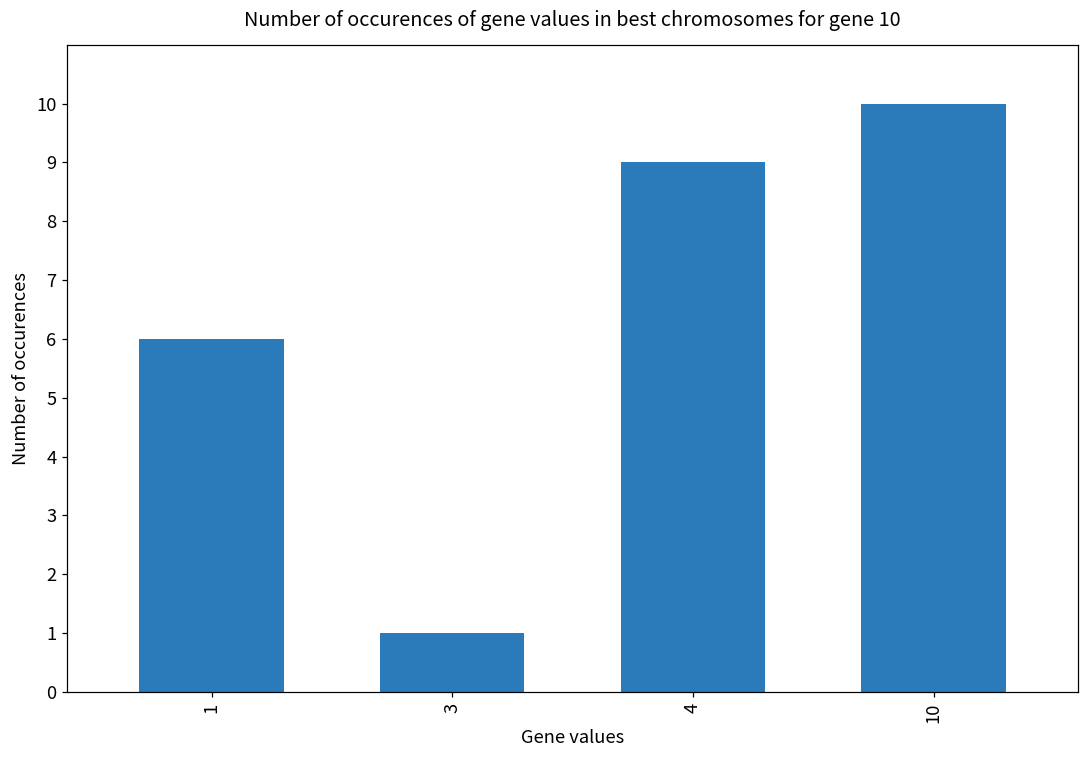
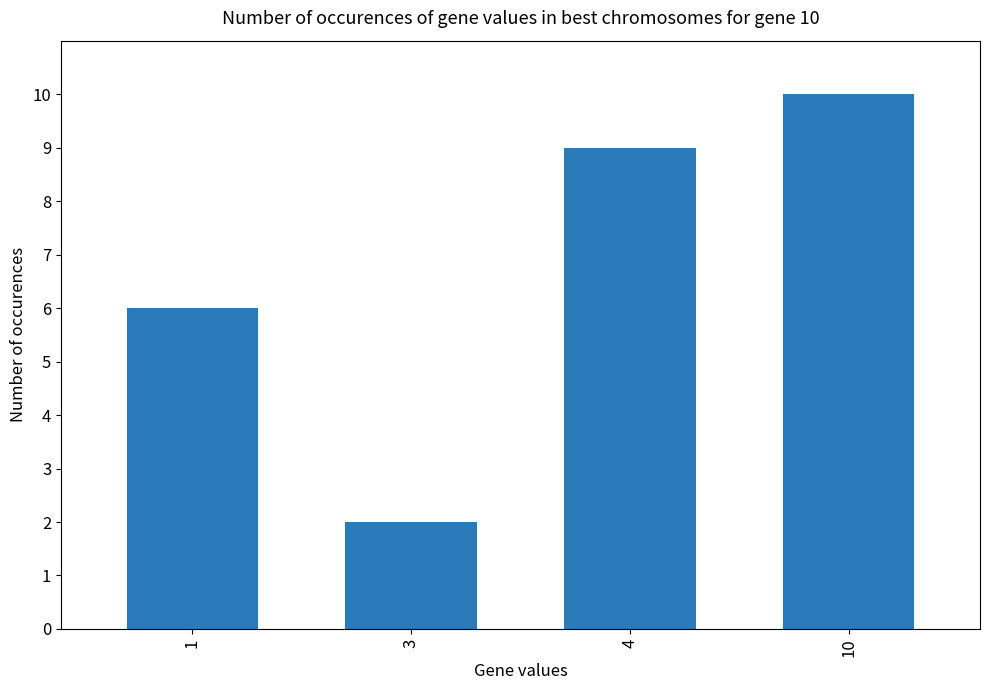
  {
    "1": 6,
-   "3": 1,
+   "3": 2,
    "4": 9,
    "10": 10
  }
